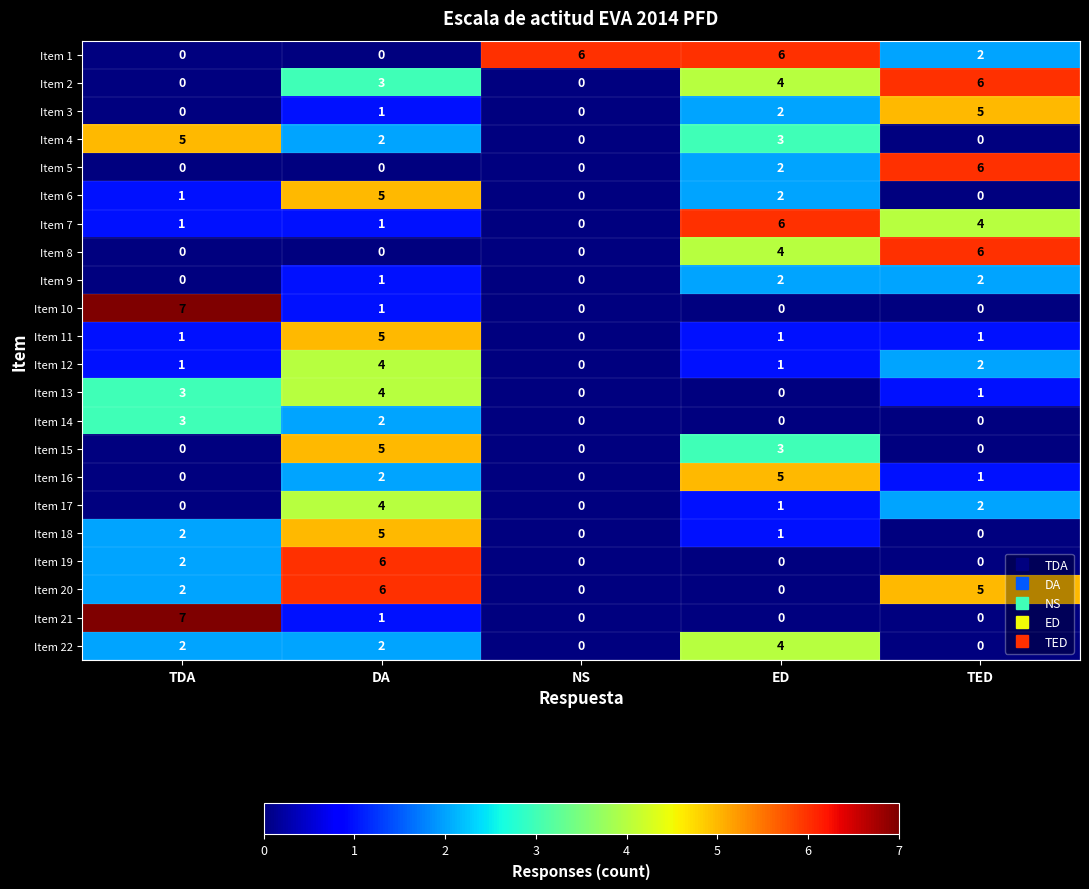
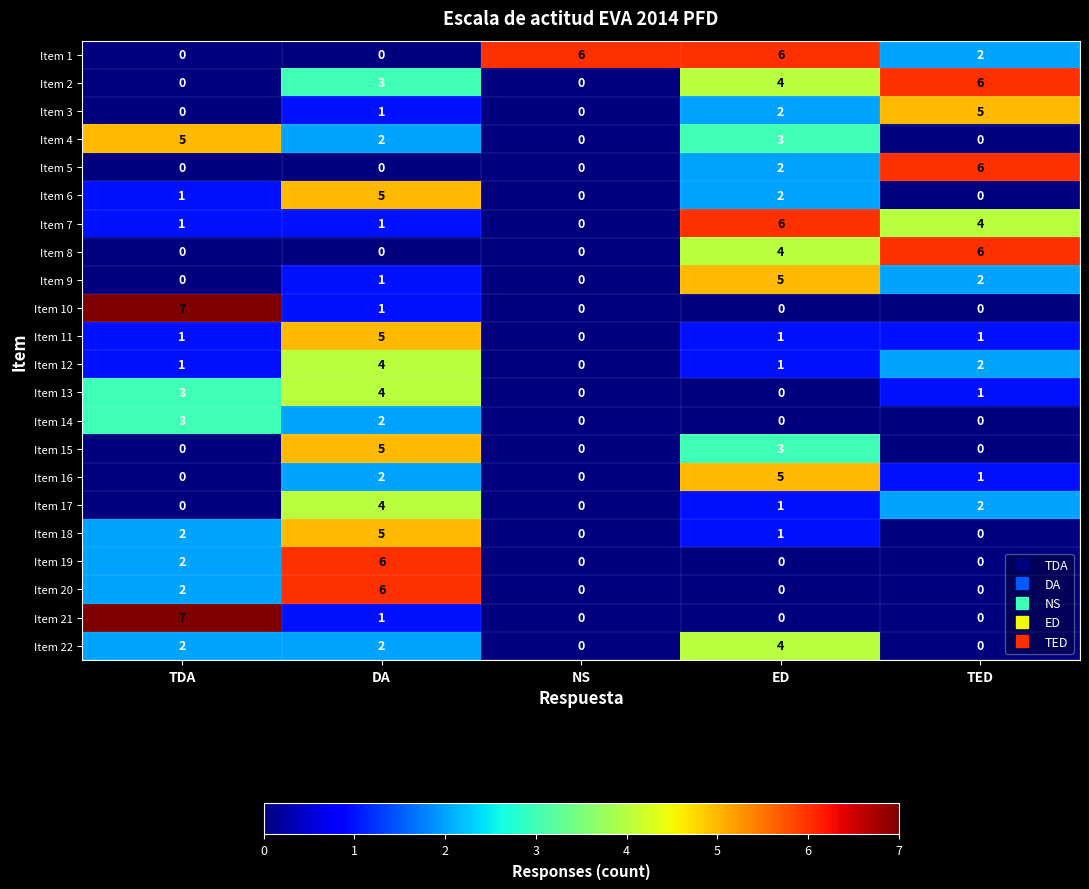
  {
    "Item 1": {
      "TDA": 0,
      "DA": 0,
      "NS": 6,
      "ED": 6,
      "TED": 2
    },
    "Item 2": {
      "TDA": 0,
      "DA": 3,
      "NS": 0,
      "ED": 4,
      "TED": 6
    },
    "Item 3": {
      "TDA": 0,
      "DA": 1,
      "NS": 0,
      "ED": 2,
      "TED": 5
    },
    "Item 4": {
      "TDA": 5,
      "DA": 2,
      "NS": 0,
      "ED": 3,
      "TED": 0
    },
    "Item 5": {
      "TDA": 0,
      "DA": 0,
      "NS": 0,
      "ED": 2,
      "TED": 6
    },
    "Item 6": {
      "TDA": 1,
      "DA": 5,
      "NS": 0,
      "ED": 2,
      "TED": 0
    },
    "Item 7": {
      "TDA": 1,
      "DA": 1,
      "NS": 0,
      "ED": 6,
      "TED": 4
    },
    "Item 8": {
      "TDA": 0,
      "DA": 0,
      "NS": 0,
      "ED": 4,
      "TED": 6
    },
    "Item 9": {
      "TDA": 0,
      "DA": 1,
      "NS": 0,
-     "ED": 2,
+     "ED": 5,
      "TED": 2
    },
    "Item 10": {
      "TDA": 7,
      "DA": 1,
      "NS": 0,
      "ED": 0,
      "TED": 0
    },
    "Item 11": {
      "TDA": 1,
      "DA": 5,
      "NS": 0,
      "ED": 1,
      "TED": 1
    },
    "Item 12": {
      "TDA": 1,
      "DA": 4,
      "NS": 0,
      "ED": 1,
      "TED": 2
    },
    "Item 13": {
      "TDA": 3,
      "DA": 4,
      "NS": 0,
      "ED": 0,
      "TED": 1
    },
    "Item 14": {
      "TDA": 3,
      "DA": 2,
      "NS": 0,
      "ED": 0,
      "TED": 0
    },
    "Item 15": {
      "TDA": 0,
      "DA": 5,
      "NS": 0,
      "ED": 3,
      "TED": 0
    },
    "Item 16": {
      "TDA": 0,
      "DA": 2,
      "NS": 0,
      "ED": 5,
      "TED": 1
    },
    "Item 17": {
      "TDA": 0,
      "DA": 4,
      "NS": 0,
      "ED": 1,
      "TED": 2
    },
    "Item 18": {
      "TDA": 2,
      "DA": 5,
      "NS": 0,
      "ED": 1,
      "TED": 0
    },
    "Item 19": {
      "TDA": 2,
      "DA": 6,
      "NS": 0,
      "ED": 0,
      "TED": 0
    },
    "Item 20": {
      "TDA": 2,
      "DA": 6,
      "NS": 0,
      "ED": 0,
-     "TED": 5
+     "TED": 0
    },
    "Item 21": {
      "TDA": 7,
      "DA": 1,
      "NS": 0,
      "ED": 0,
      "TED": 0
    },
    "Item 22": {
      "TDA": 2,
      "DA": 2,
      "NS": 0,
      "ED": 4,
      "TED": 0
    }
  }
